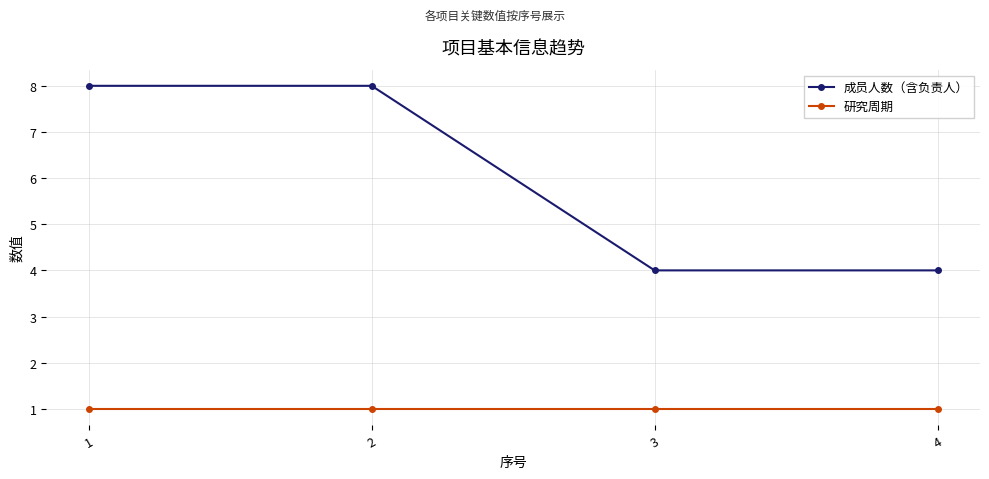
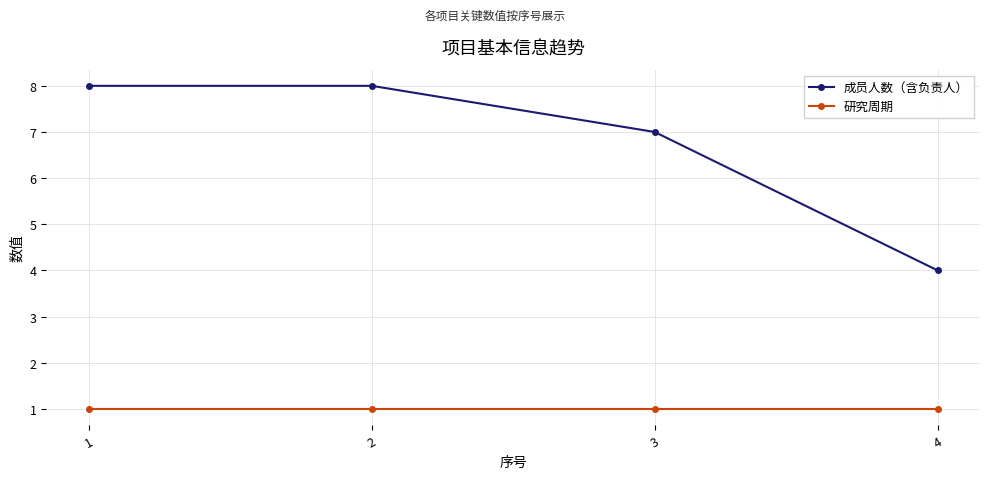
  {
    "成员人数（含负责人）": {
      "1": 8,
      "2": 8,
-     "3": 4,
+     "3": 7,
      "4": 4
    },
    "研究周期": {
      "1": 1,
      "2": 1,
      "3": 1,
      "4": 1
    }
  }
